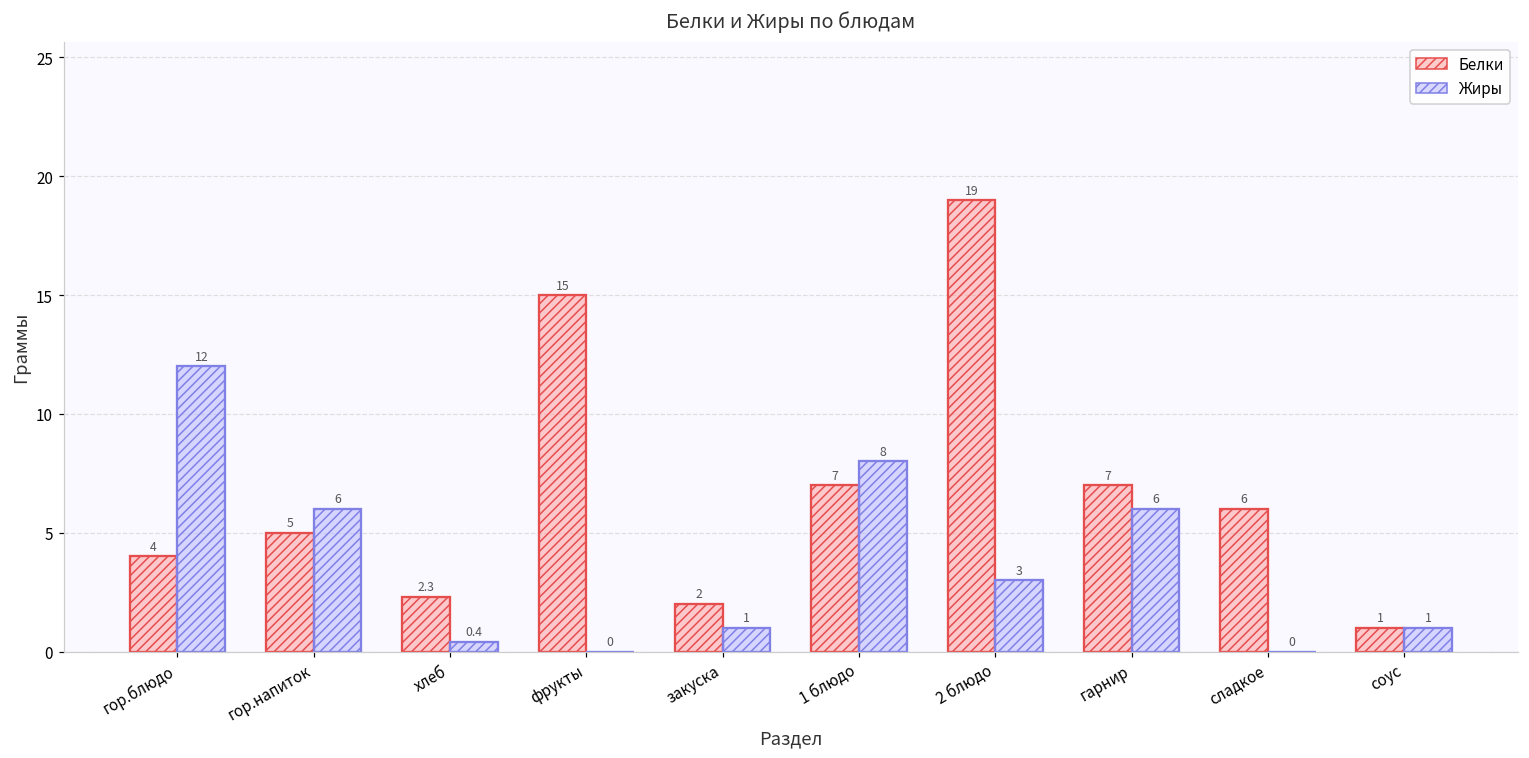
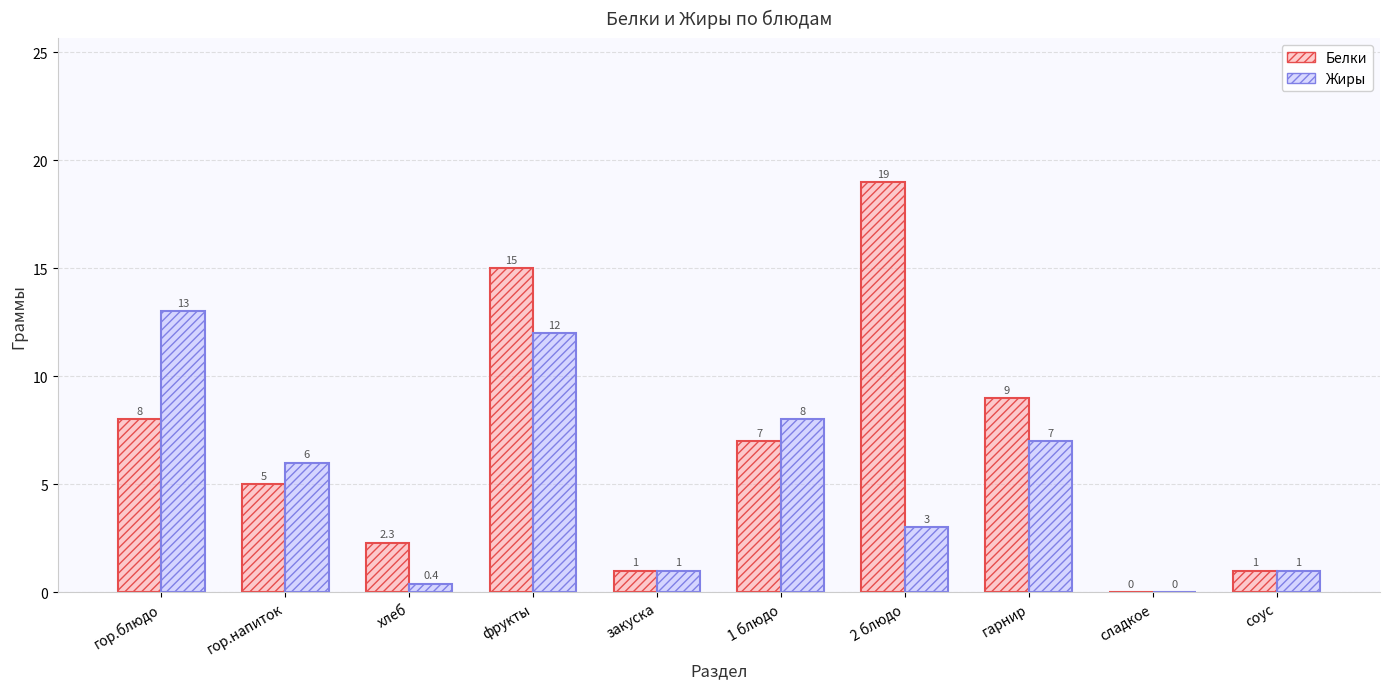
  {
    "Белки": {
-     "гор.блюдо": 4,
+     "гор.блюдо": 8,
      "гор.напиток": 5,
      "хлеб": 2.3,
      "фрукты": 15,
-     "закуска": 2,
+     "закуска": 1,
      "1 блюдо": 7,
      "2 блюдо": 19,
-     "гарнир": 7,
-     "сладкое": 6,
+     "гарнир": 9,
+     "сладкое": 0,
      "соус": 1
    },
    "Жиры": {
-     "гор.блюдо": 12,
+     "гор.блюдо": 13,
      "гор.напиток": 6,
      "хлеб": 0.4,
-     "фрукты": 0,
+     "фрукты": 12,
      "закуска": 1,
      "1 блюдо": 8,
      "2 блюдо": 3,
-     "гарнир": 6,
+     "гарнир": 7,
      "сладкое": 0,
      "соус": 1
    }
  }
